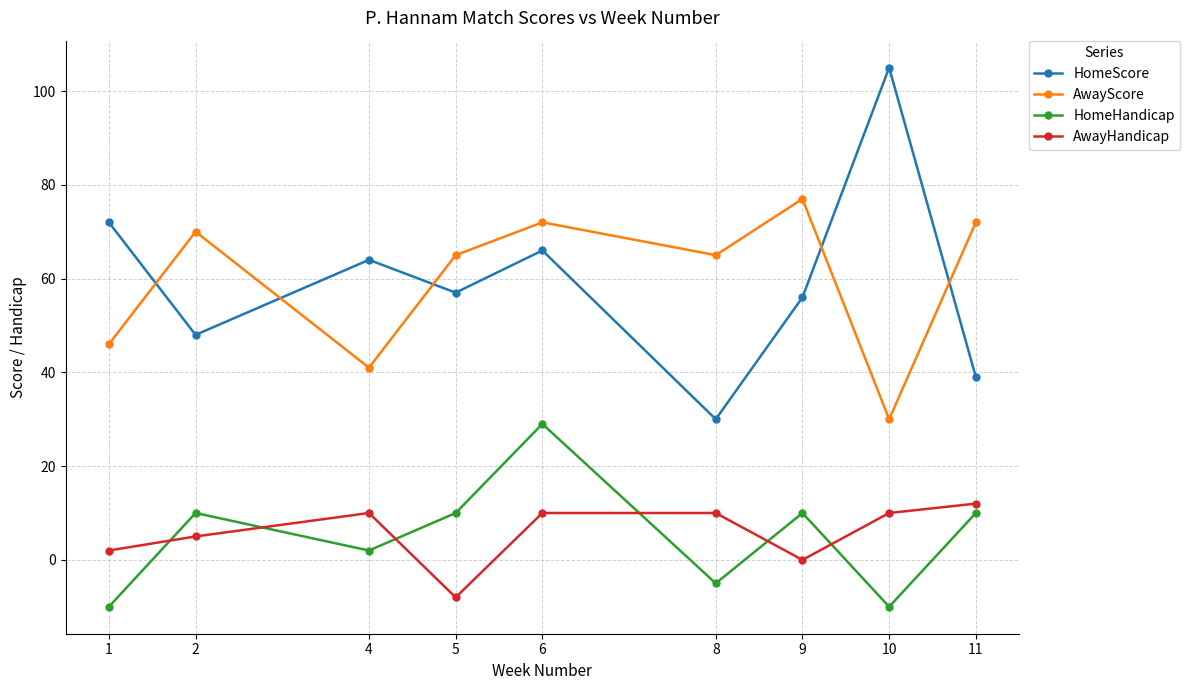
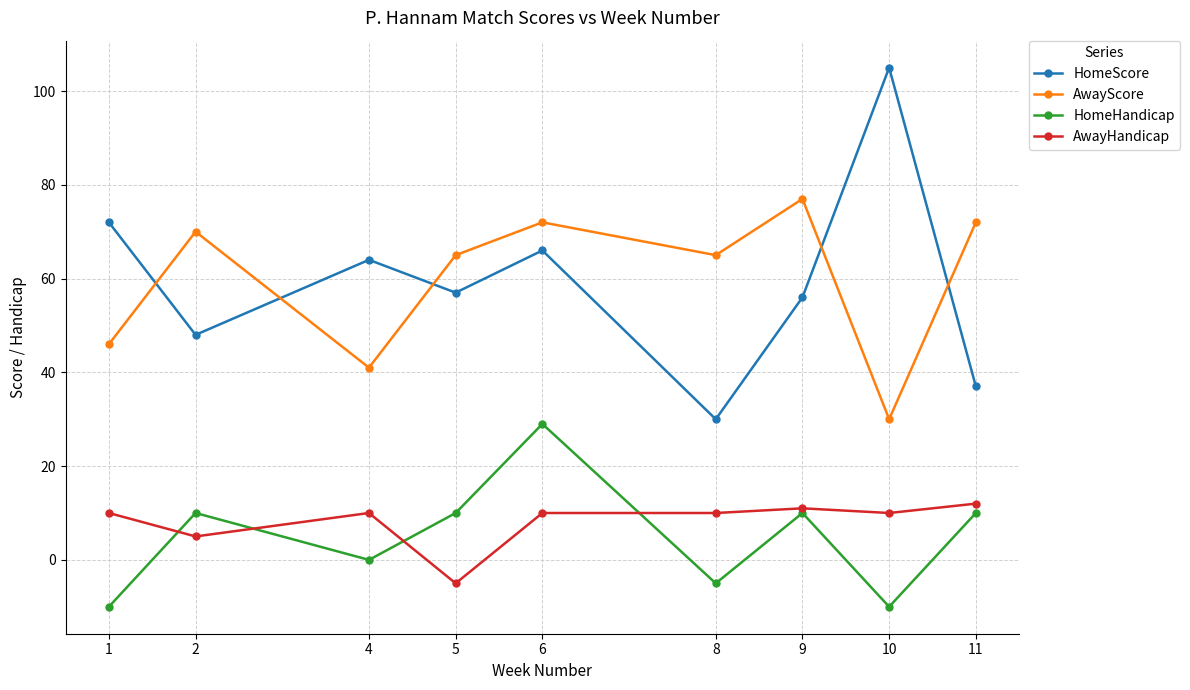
  {
    "HomeScore": {
      "1": 72,
      "2": 48,
      "4": 64,
      "5": 57,
      "6": 66,
      "8": 30,
      "9": 56,
      "10": 105,
-     "11": 39
+     "11": 37
    },
    "AwayScore": {
      "1": 46,
      "2": 70,
      "4": 41,
      "5": 65,
      "6": 72,
      "8": 65,
      "9": 77,
      "10": 30,
      "11": 72
    },
    "HomeHandicap": {
      "1": -10,
      "2": 10,
-     "4": 2,
+     "4": 0,
      "5": 10,
      "6": 29,
      "8": -5,
      "9": 10,
      "10": -10,
      "11": 10
    },
    "AwayHandicap": {
-     "1": 2,
+     "1": 10,
      "2": 5,
      "4": 10,
-     "5": -8,
+     "5": -5,
      "6": 10,
      "8": 10,
-     "9": 0,
+     "9": 11,
      "10": 10,
      "11": 12
    }
  }
